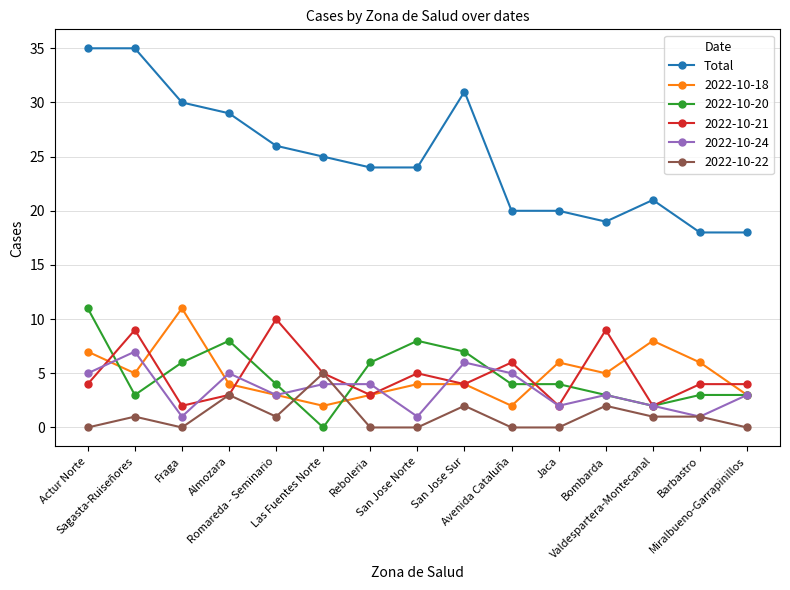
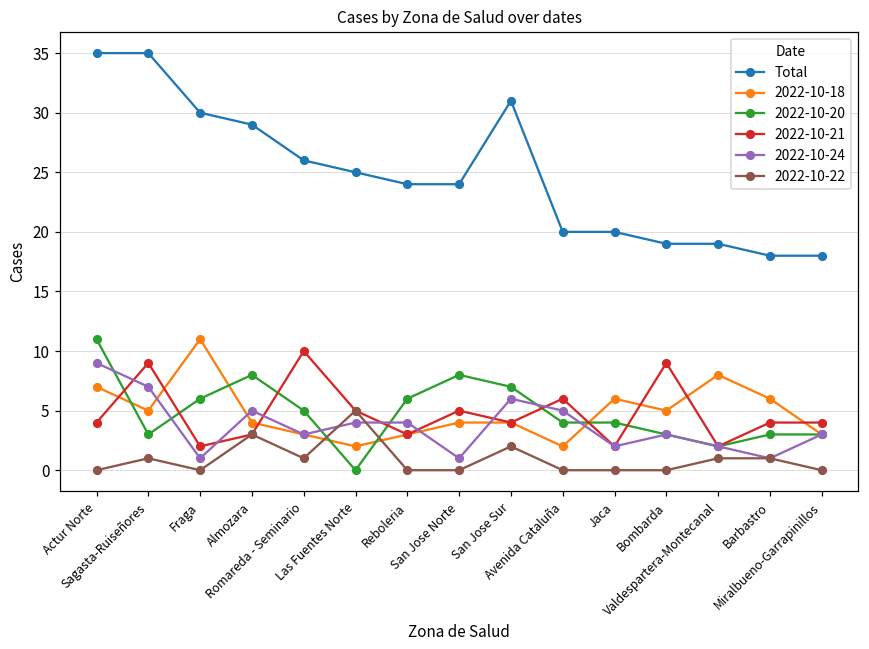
  {
    "Total": {
      "Actur Norte": 35,
      "Sagasta-Ruiseñores": 35,
      "Fraga": 30,
      "Almozara": 29,
      "Romareda - Seminario": 26,
      "Las Fuentes Norte": 25,
      "Reboleria": 24,
      "San Jose Norte": 24,
      "San Jose Sur": 31,
      "Avenida Cataluña": 20,
      "Jaca": 20,
      "Bombarda": 19,
-     "Valdespartera-Montecanal": 21,
+     "Valdespartera-Montecanal": 19,
      "Barbastro": 18,
      "Miralbueno-Garrapinillos": 18
    },
    "2022-10-18": {
      "Actur Norte": 7,
      "Sagasta-Ruiseñores": 5,
      "Fraga": 11,
      "Almozara": 4,
      "Las Fuentes Norte": 2,
      "San Jose Norte": 4,
      "Avenida Cataluña": 2,
      "Jaca": 6,
      "Bombarda": 5,
      "Valdespartera-Montecanal": 8,
      "Barbastro": 6
    },
    "2022-10-20": {
      "Actur Norte": 11,
      "Sagasta-Ruiseñores": 3,
      "Fraga": 6,
      "Almozara": 8,
-     "Romareda - Seminario": 4,
+     "Romareda - Seminario": 5,
      "Las Fuentes Norte": 0,
      "Reboleria": 6,
      "San Jose Norte": 8,
      "San Jose Sur": 7,
      "Avenida Cataluña": 4,
      "Jaca": 4,
      "Barbastro": 3
    },
    "2022-10-21": {
      "Actur Norte": 4,
      "Sagasta-Ruiseñores": 9,
      "Fraga": 2,
      "Romareda - Seminario": 10,
      "San Jose Norte": 5,
      "Avenida Cataluña": 6,
      "Bombarda": 9,
      "Barbastro": 4,
      "Miralbueno-Garrapinillos": 4
    },
    "2022-10-24": {
-     "Actur Norte": 5,
+     "Actur Norte": 9,
      "Sagasta-Ruiseñores": 7,
      "Fraga": 1,
      "Almozara": 5,
      "Las Fuentes Norte": 4,
      "Reboleria": 4,
      "San Jose Norte": 1,
      "San Jose Sur": 6,
      "Avenida Cataluña": 5
    },
    "2022-10-22": {
      "Actur Norte": 0,
      "Sagasta-Ruiseñores": 1,
      "Fraga": 0,
      "Romareda - Seminario": 1,
      "Reboleria": 0,
      "San Jose Norte": 0,
      "San Jose Sur": 2,
      "Avenida Cataluña": 0,
      "Jaca": 0,
-     "Bombarda": 2,
+     "Bombarda": 0,
      "Valdespartera-Montecanal": 1,
      "Miralbueno-Garrapinillos": 0
    }
  }
